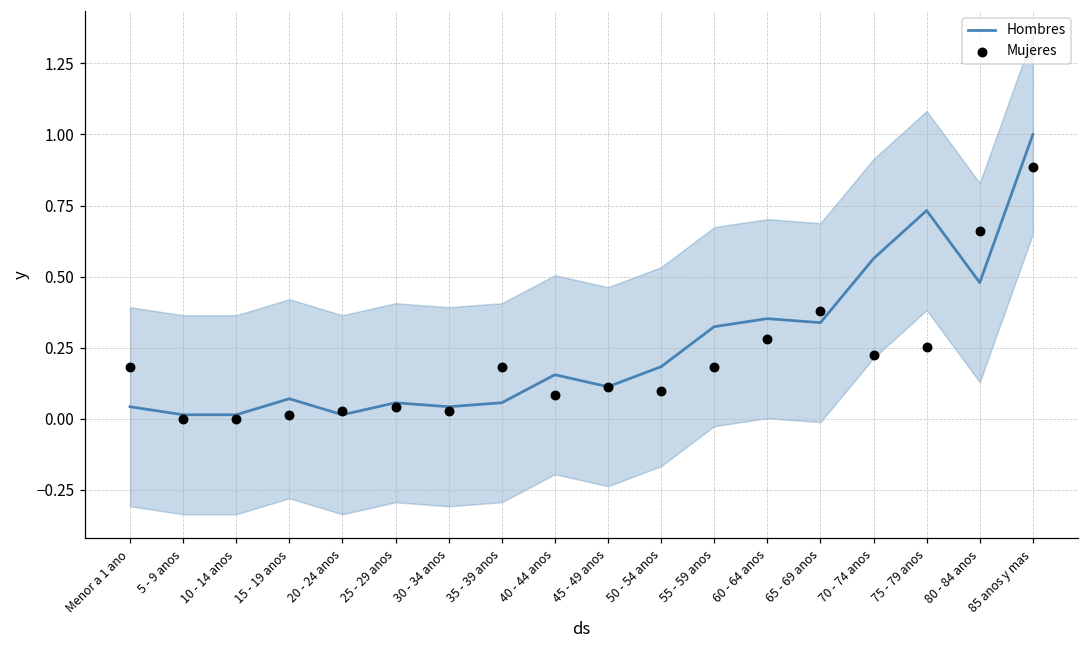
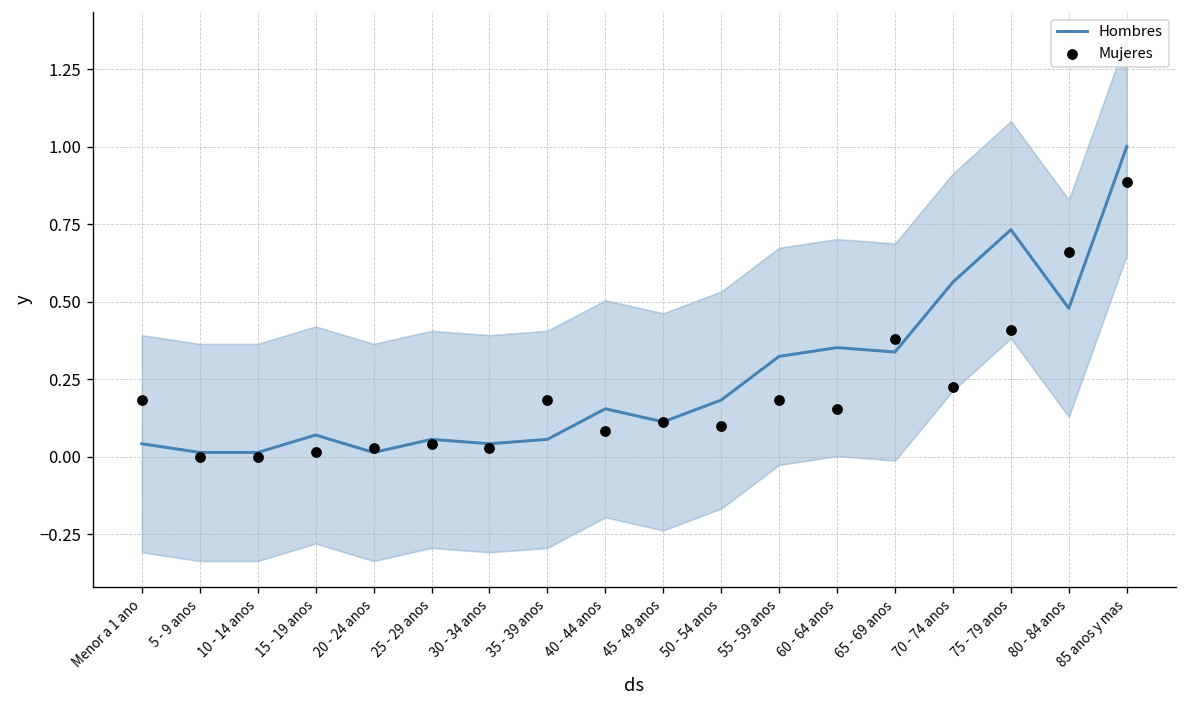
  {
    "Mujeres": {
-     "60 - 64 anos": 0.28,
-     "75 - 79 anos": 0.25
+     "60 - 64 anos": 0.15,
+     "75 - 79 anos": 0.41
    }
  }
